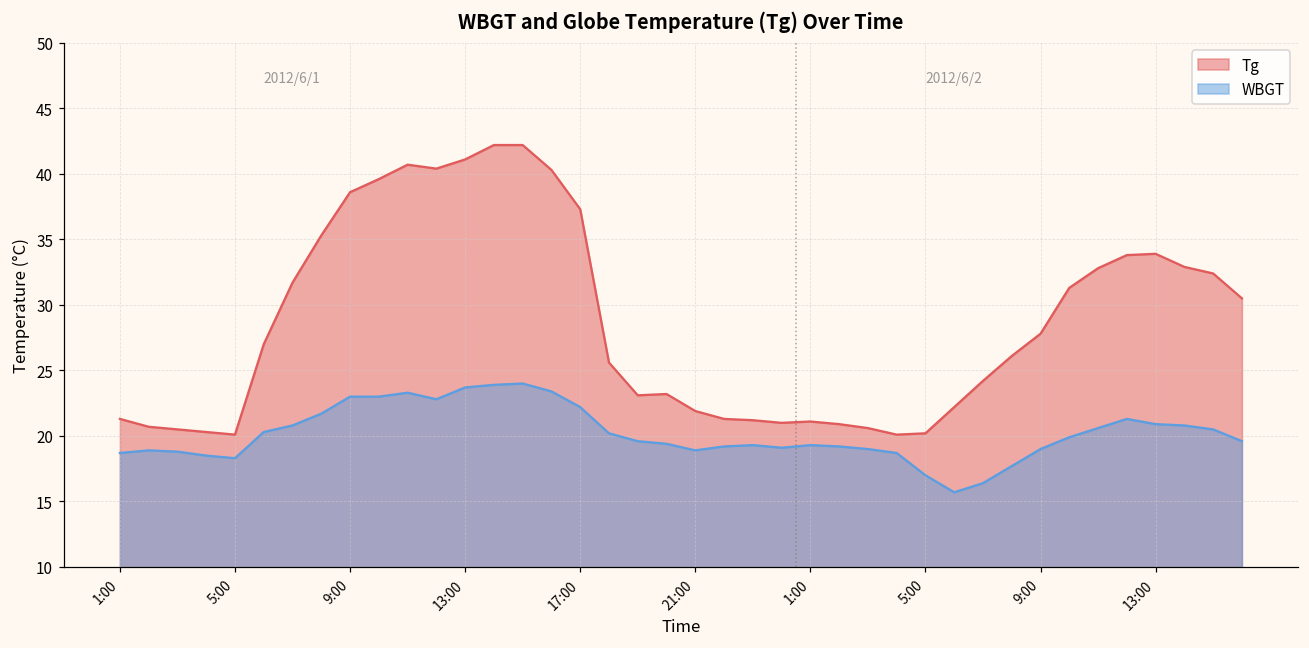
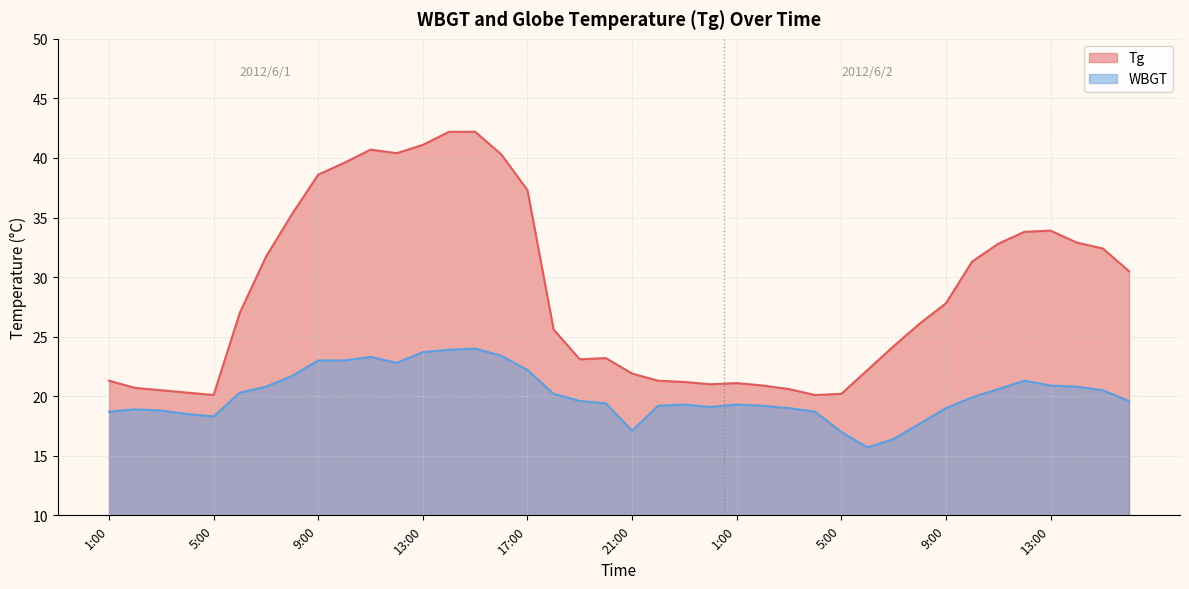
  {
    "Tg": {
      "17:00": 37.3,
      "21:00": 21.9
    },
    "WBGT": {
      "17:00": 22.2,
-     "21:00": 18.9
+     "21:00": 17.1
    }
  }
